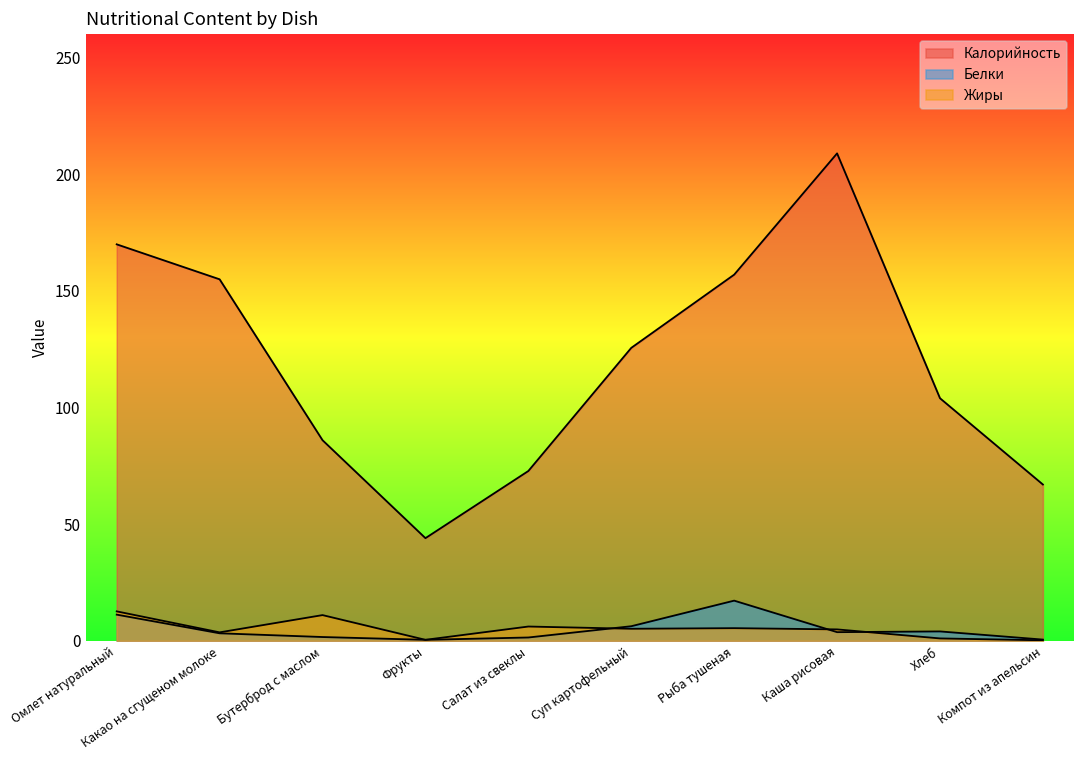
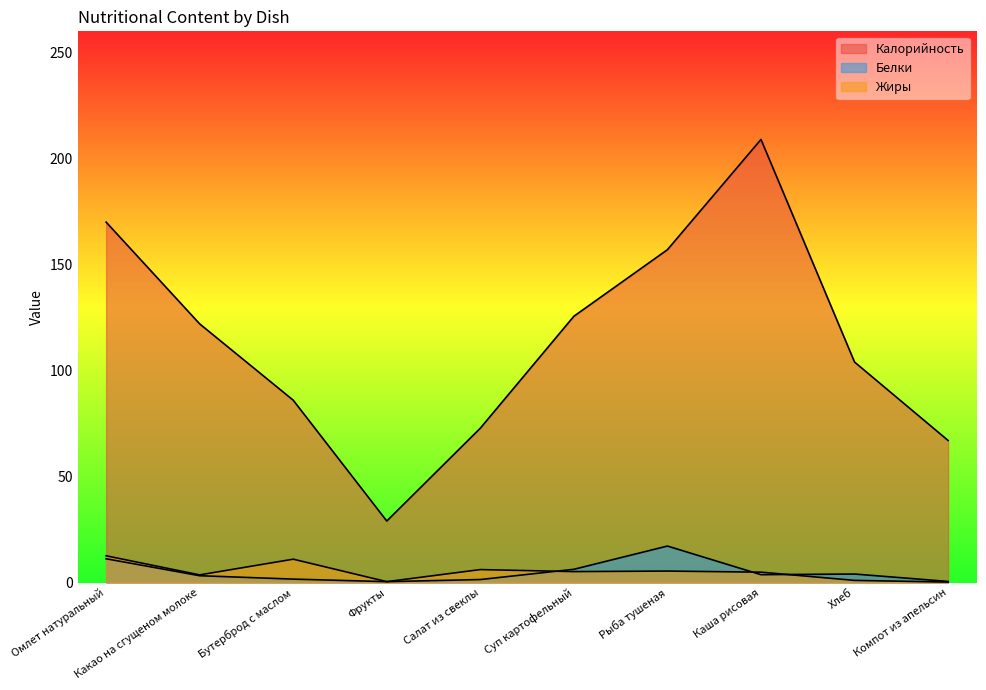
  {
    "Калорийность": {
      "Омлет натуральный": 170,
-     "Какао на сгущеном молоке": 155,
+     "Какао на сгущеном молоке": 122,
      "Бутерброд с маслом": 86,
-     "Фрукты": 44,
+     "Фрукты": 29,
      "Салат из свеклы": 73,
      "Суп картофельный": 126,
      "Рыба тушеная": 157,
      "Каша рисовая": 209,
      "Хлеб": 104,
      "Компот из апельсин": 67
    },
    "Белки": {
      "Омлет натуральный": 11,
      "Бутерброд с маслом": 2,
      "Салат из свеклы": 1,
      "Рыба тушеная": 17,
      "Хлеб": 4
    },
    "Жиры": {
      "Омлет натуральный": 13,
      "Бутерброд с маслом": 11,
      "Салат из свеклы": 6,
      "Рыба тушеная": 5,
      "Хлеб": 1
    }
  }
